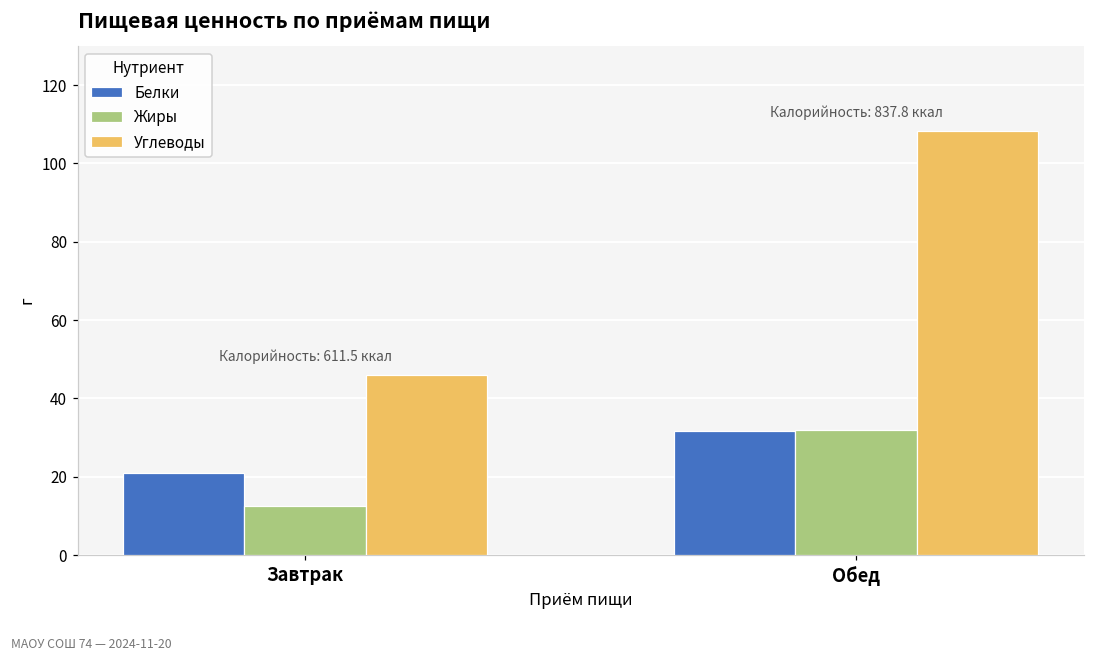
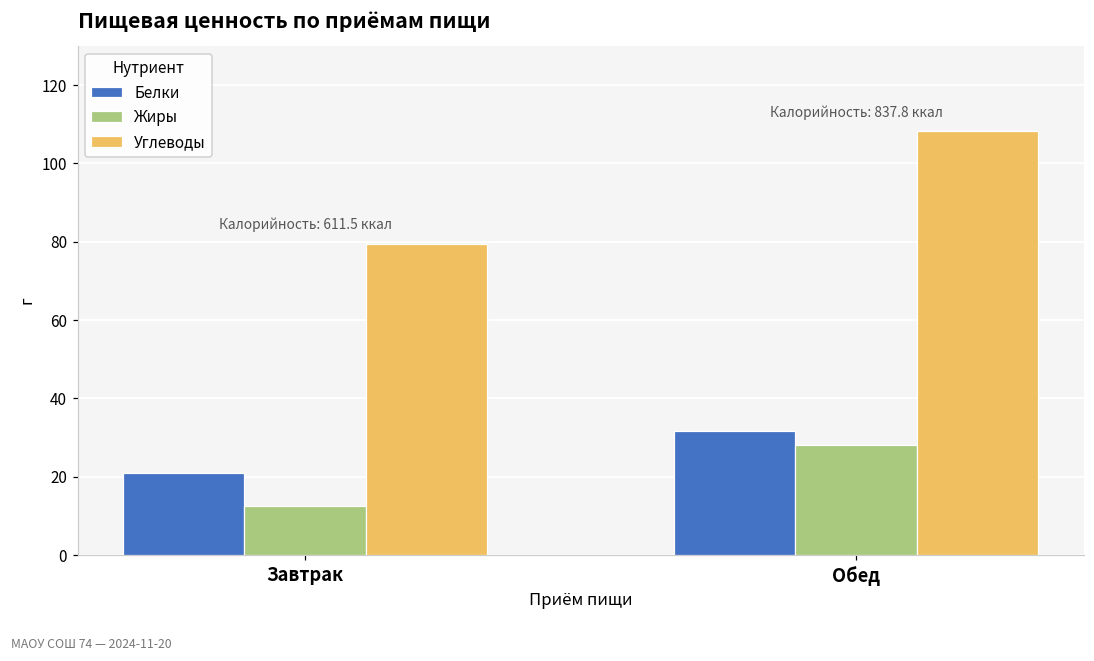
  {
    "Белки": {
      "Завтрак": 21,
      "Обед": 32
    },
    "Жиры": {
      "Завтрак": 13,
-     "Обед": 32
+     "Обед": 28
    },
    "Углеводы": {
-     "Завтрак": 46,
+     "Завтрак": 79,
      "Обед": 108
    }
  }
